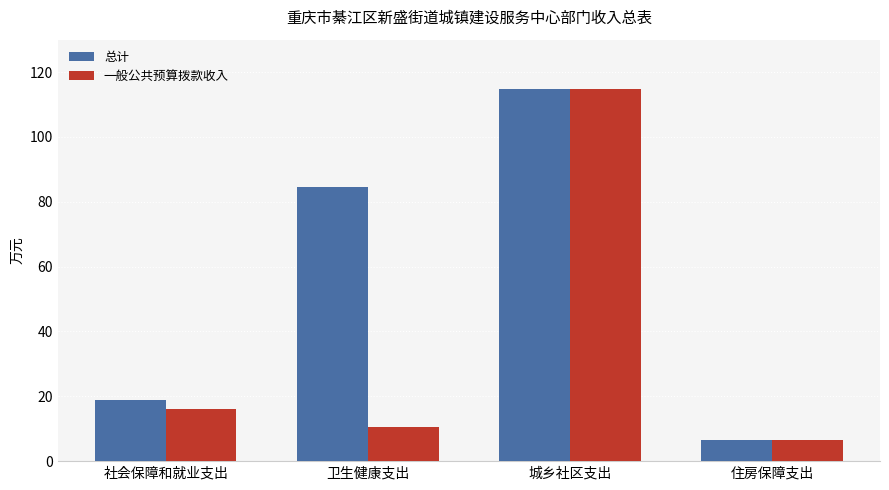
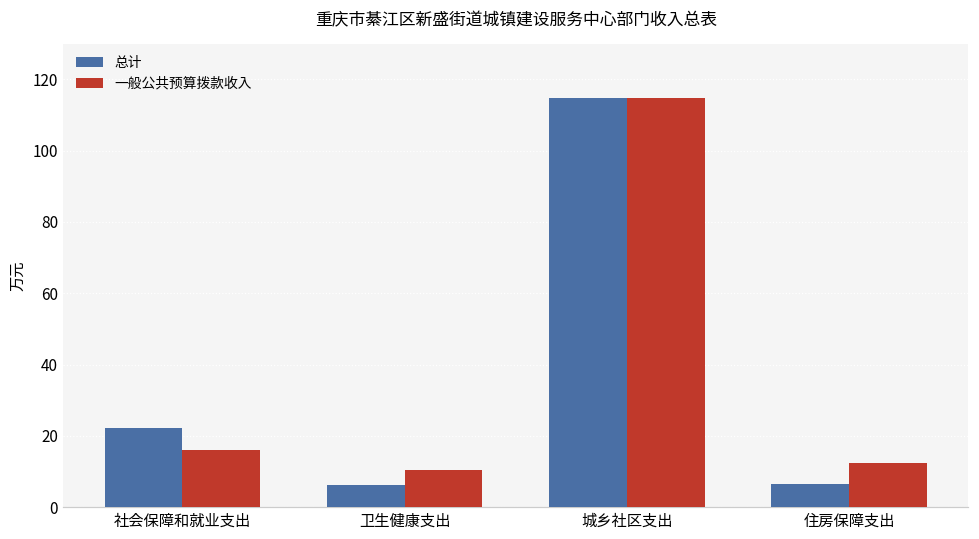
  {
    "总计": {
-     "社会保障和就业支出": 19,
-     "卫生健康支出": 85,
+     "社会保障和就业支出": 22,
+     "卫生健康支出": 6,
      "城乡社区支出": 115,
      "住房保障支出": 6
    },
    "一般公共预算拨款收入": {
      "社会保障和就业支出": 16,
      "卫生健康支出": 11,
      "城乡社区支出": 115,
-     "住房保障支出": 6
+     "住房保障支出": 12
    }
  }
